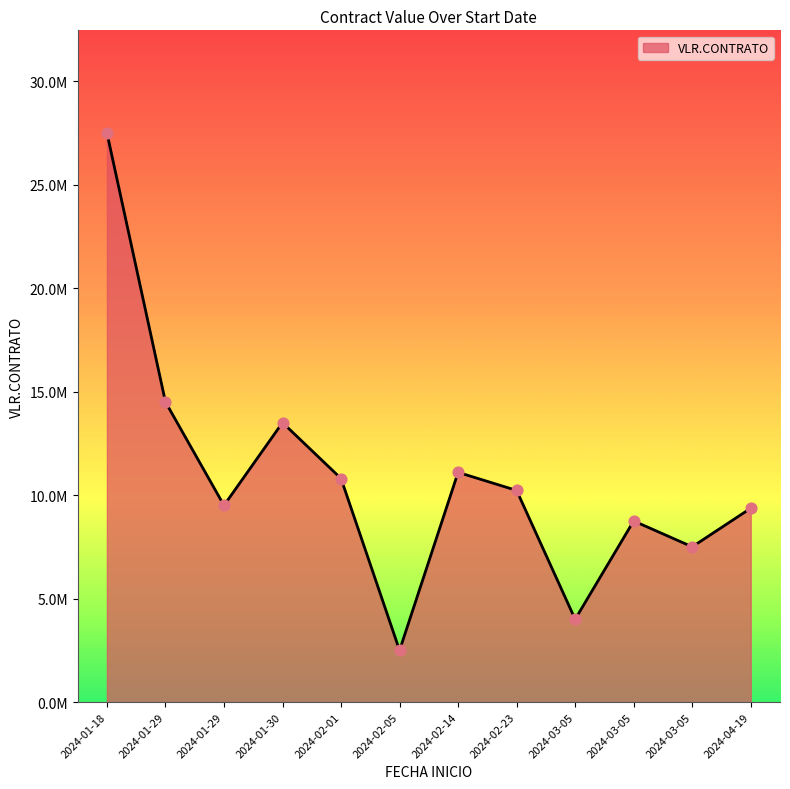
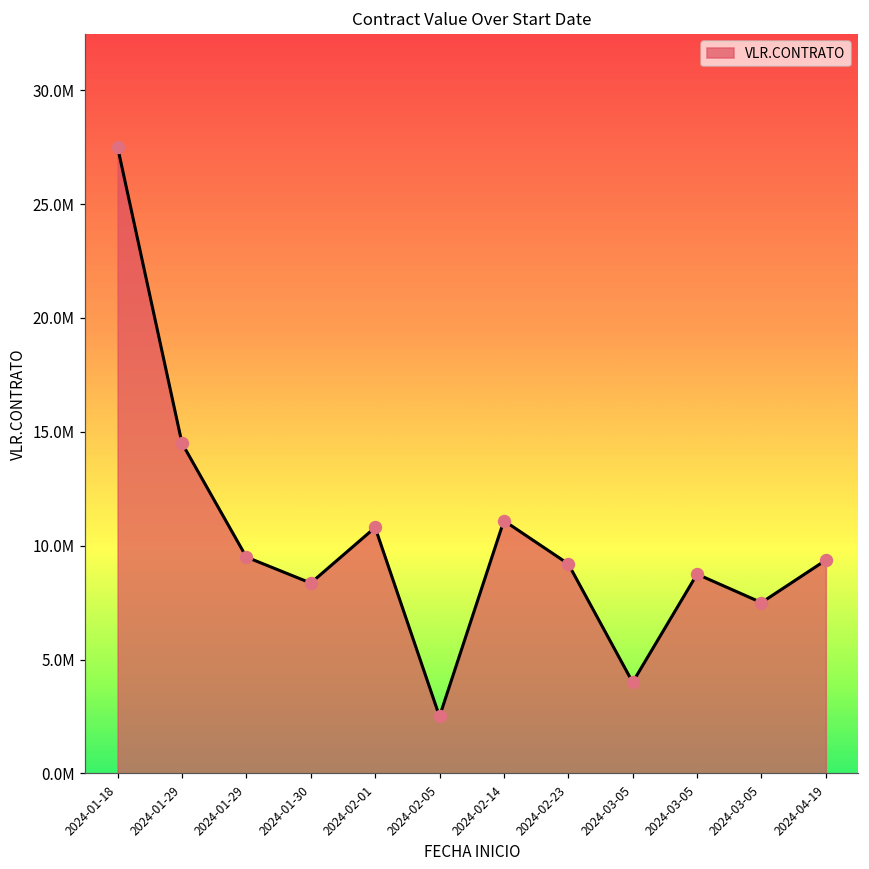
  {
    "2024-01-18": 27500000,
-   "2024-01-30": 13500000,
+   "2024-01-30": 8400000,
    "2024-02-01": 10800000,
    "2024-02-05": 2500000,
    "2024-02-14": 11100000,
-   "2024-02-23": 10200000,
+   "2024-02-23": 9200000,
    "2024-04-19": 9400000
  }
